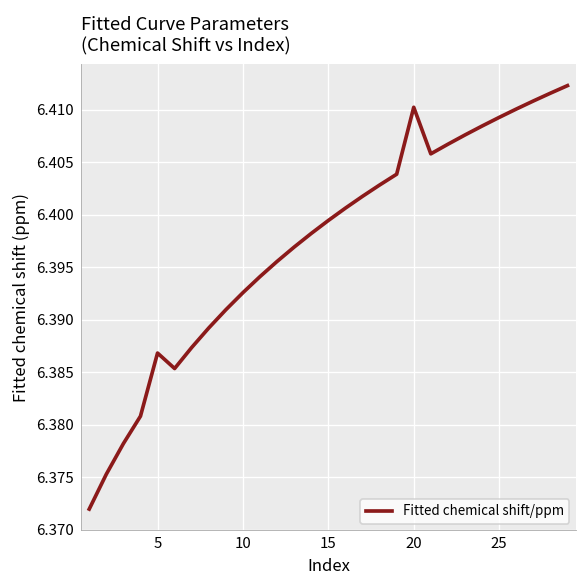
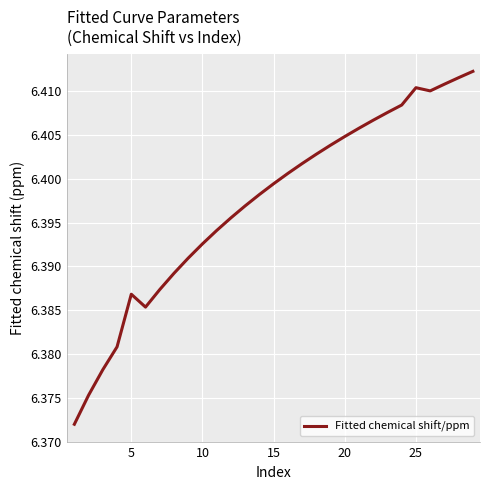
  {
    "5": 6.387,
    "10": 6.393,
    "15": 6.399,
-   "20": 6.410,
-   "25": 6.409
+   "20": 6.405,
+   "25": 6.410
  }
